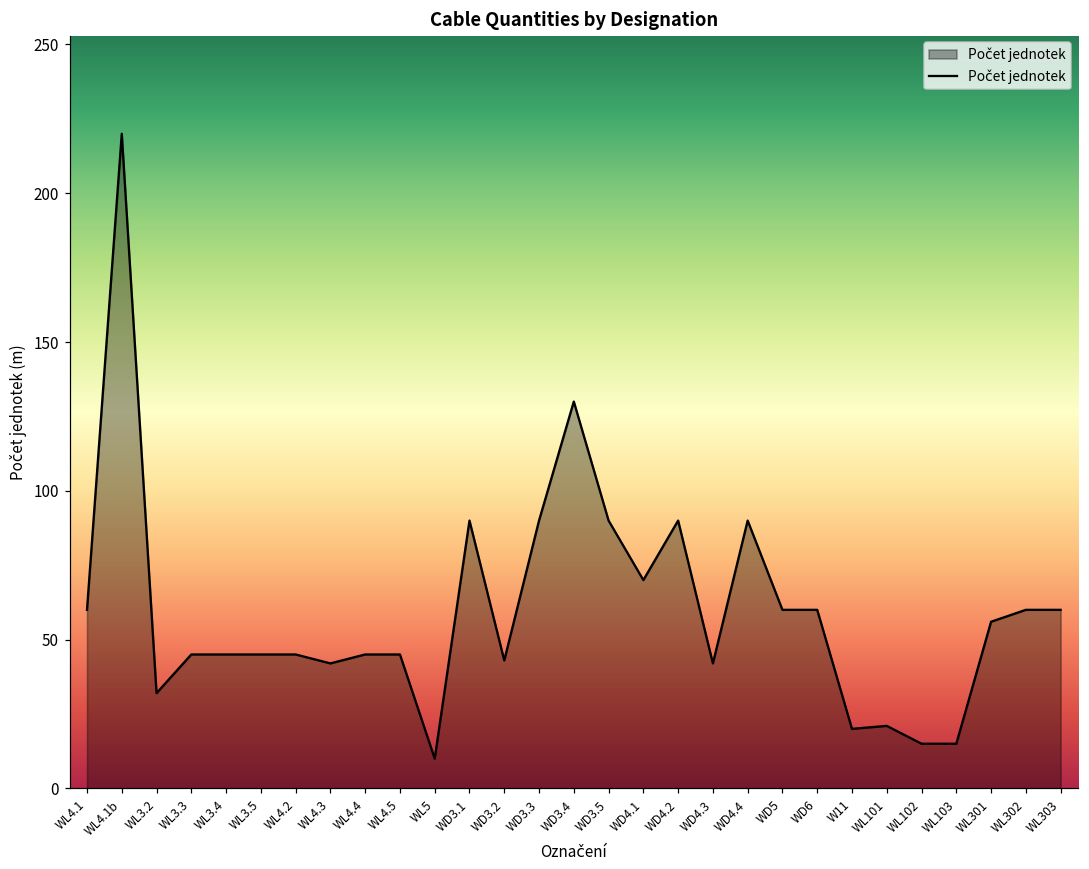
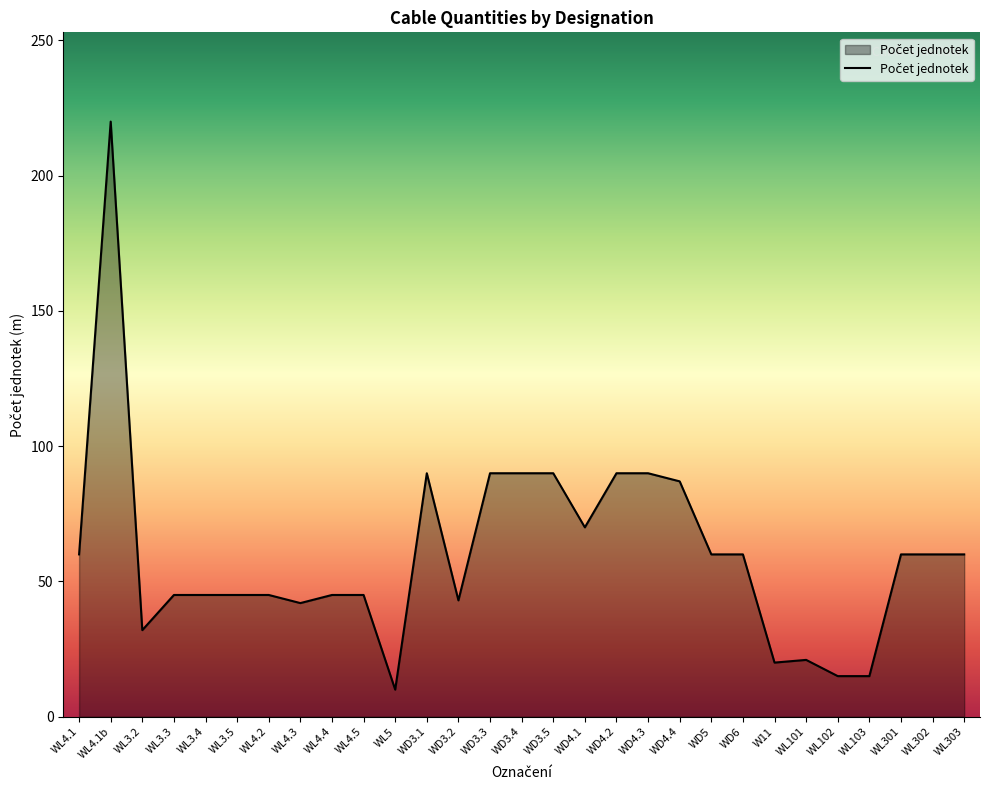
  {
    "WL4.1": 60,
    "WL4.1b": 220,
    "WL3.2": 32,
    "WL3.3": 45,
    "WL3.4": 45,
    "WL3.5": 45,
    "WL4.2": 45,
    "WL4.3": 42,
    "WL4.4": 45,
    "WL4.5": 45,
    "WL5": 10,
    "WD3.1": 90,
    "WD3.2": 43,
    "WD3.3": 90,
-   "WD3.4": 130,
+   "WD3.4": 90,
    "WD3.5": 90,
    "WD4.1": 70,
    "WD4.2": 90,
-   "WD4.3": 42,
-   "WD4.4": 90,
+   "WD4.3": 90,
+   "WD4.4": 87,
    "WD5": 60,
    "WD6": 60,
    "W11": 20,
    "WL101": 21,
    "WL102": 15,
    "WL103": 15,
-   "WL301": 56,
+   "WL301": 60,
    "WL302": 60,
    "WL303": 60
  }
